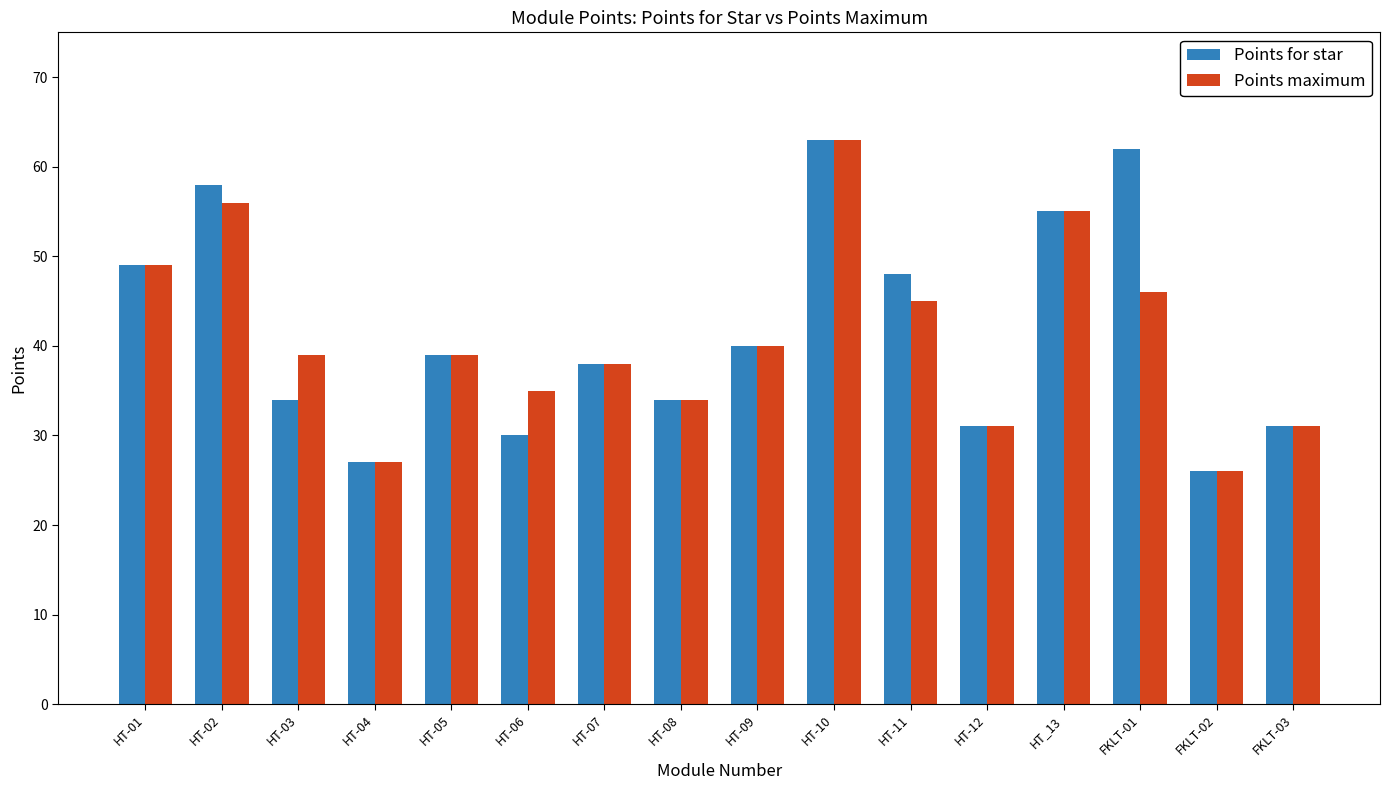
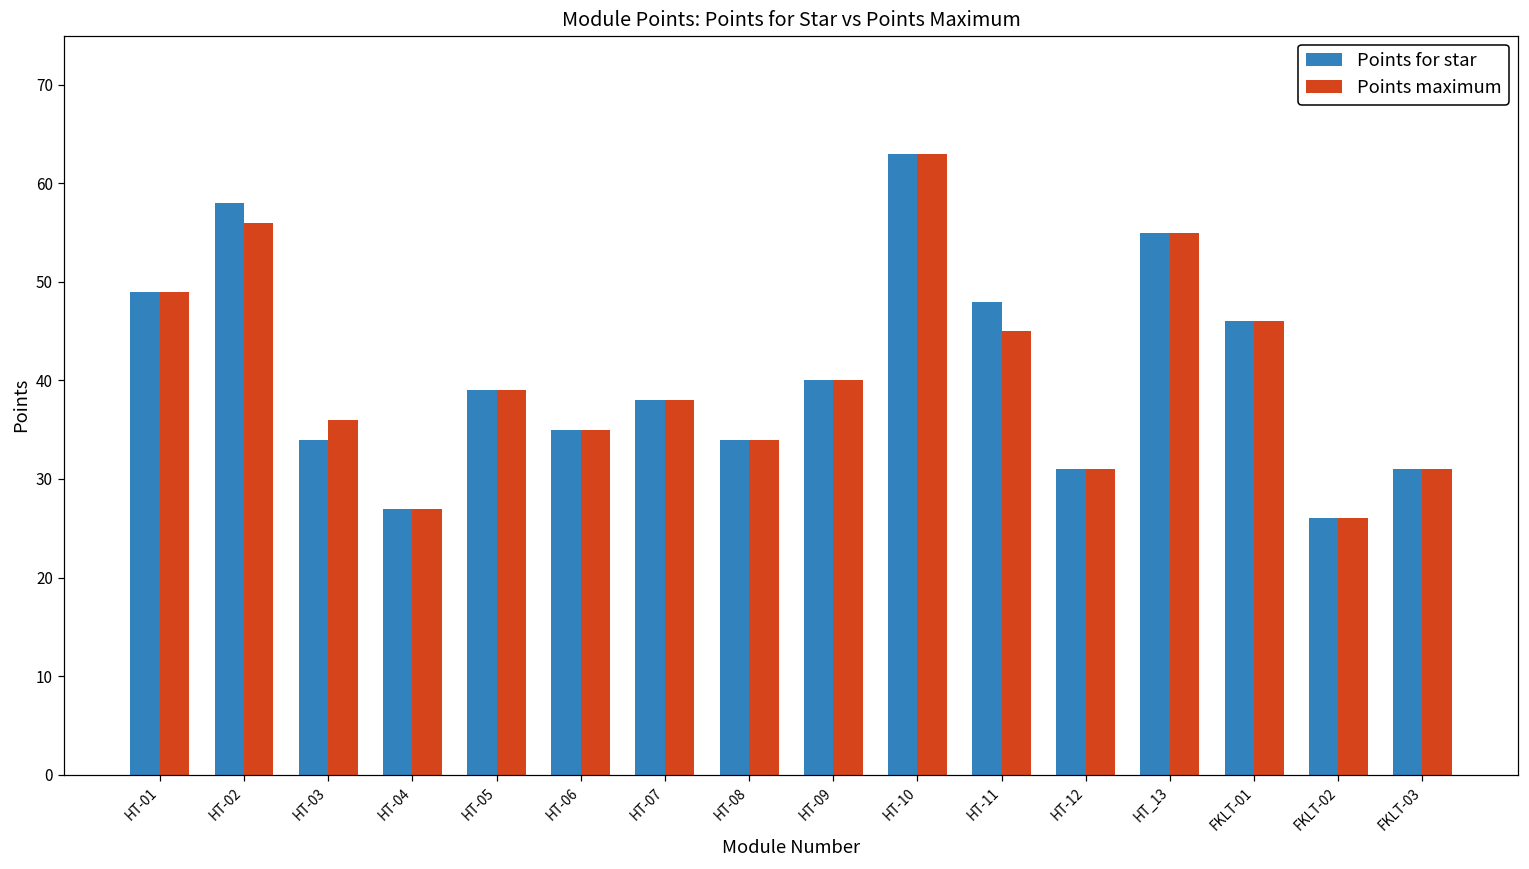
  {
    "Points for star": {
      "HT-01": 49,
      "HT-02": 58,
      "HT-03": 34,
      "HT-04": 27,
      "HT-05": 39,
-     "HT-06": 30,
+     "HT-06": 35,
      "HT-07": 38,
      "HT-08": 34,
      "HT-09": 40,
      "HT-10": 63,
      "HT-11": 48,
      "HT-12": 31,
      "HT_13": 55,
-     "FKLT-01": 62,
+     "FKLT-01": 46,
      "FKLT-02": 26,
      "FKLT-03": 31
    },
    "Points maximum": {
      "HT-01": 49,
      "HT-02": 56,
-     "HT-03": 39,
+     "HT-03": 36,
      "HT-04": 27,
      "HT-05": 39,
      "HT-06": 35,
      "HT-07": 38,
      "HT-08": 34,
      "HT-09": 40,
      "HT-10": 63,
      "HT-11": 45,
      "HT-12": 31,
      "HT_13": 55,
      "FKLT-01": 46,
      "FKLT-02": 26,
      "FKLT-03": 31
    }
  }
